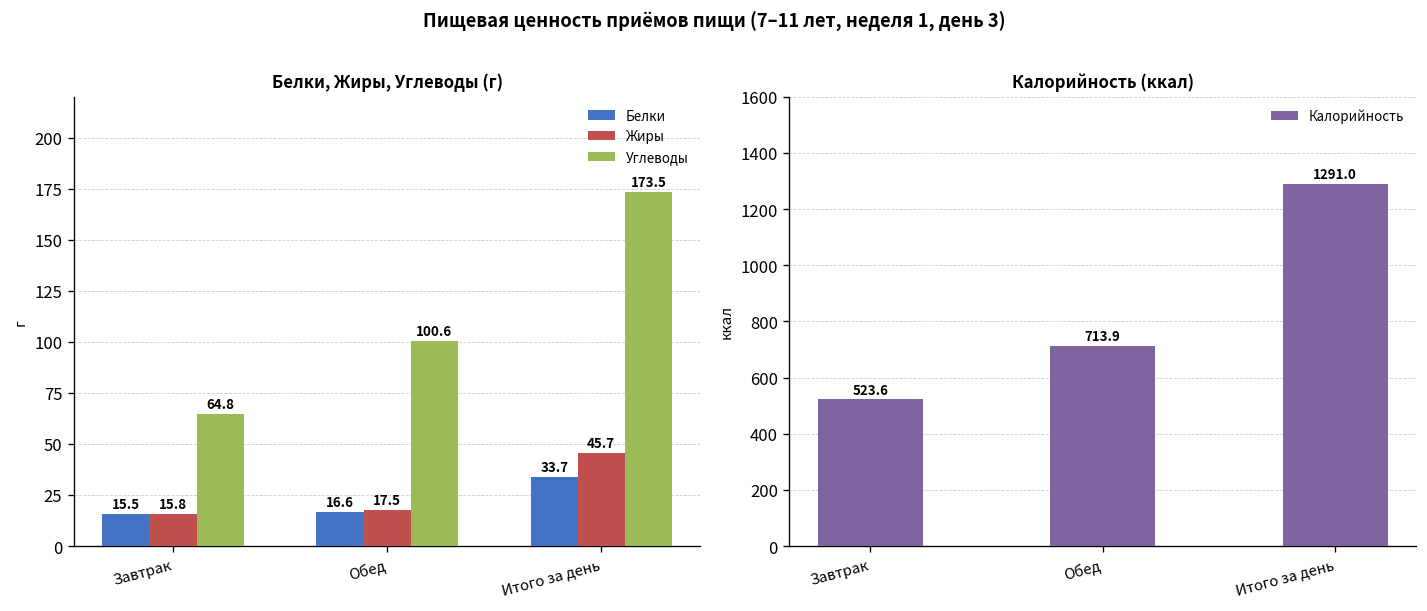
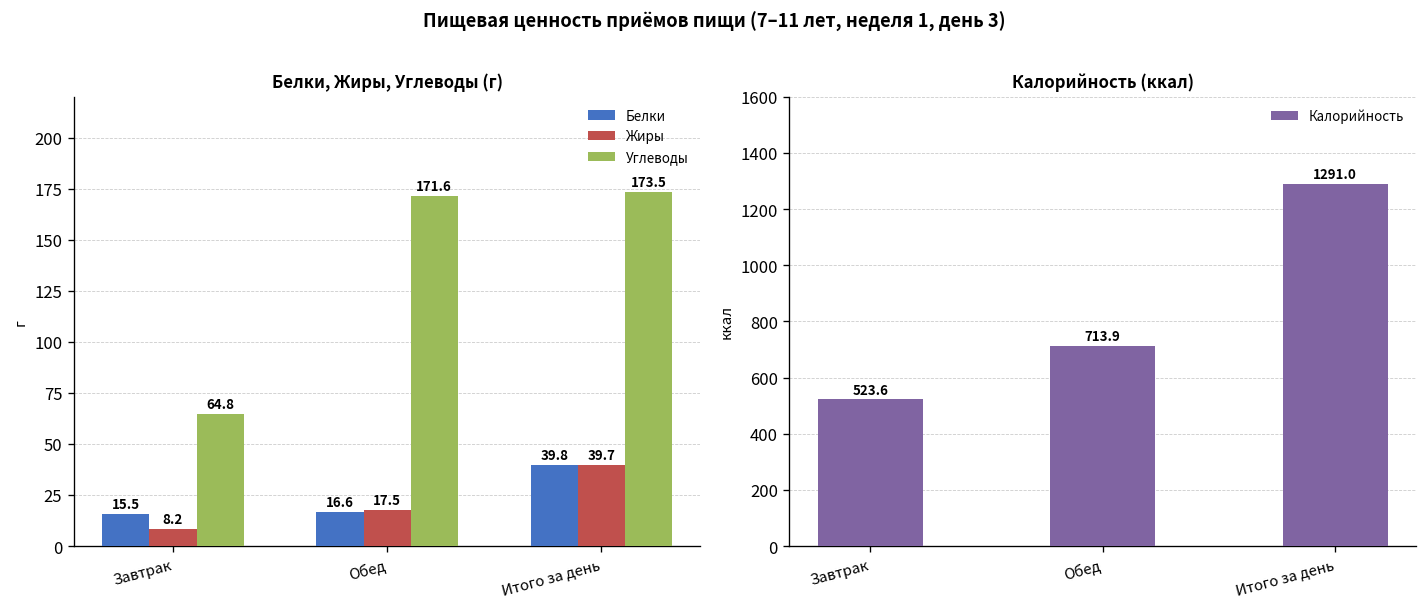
  {
    "Белки, Жиры, Углеводы (г)": {
      "Белки": {
        "Завтрак": 15.5,
        "Обед": 16.6,
-       "Итого за день": 33.7
+       "Итого за день": 39.8
      },
      "Жиры": {
-       "Завтрак": 15.8,
+       "Завтрак": 8.2,
        "Обед": 17.5,
-       "Итого за день": 45.7
+       "Итого за день": 39.7
      },
      "Углеводы": {
        "Завтрак": 64.8,
-       "Обед": 100.6,
+       "Обед": 171.6,
        "Итого за день": 173.5
      }
    },
    "Калорийность (ккал)": {
      "Завтрак": 523.6,
      "Обед": 713.9,
      "Итого за день": 1291.0
    }
  }
